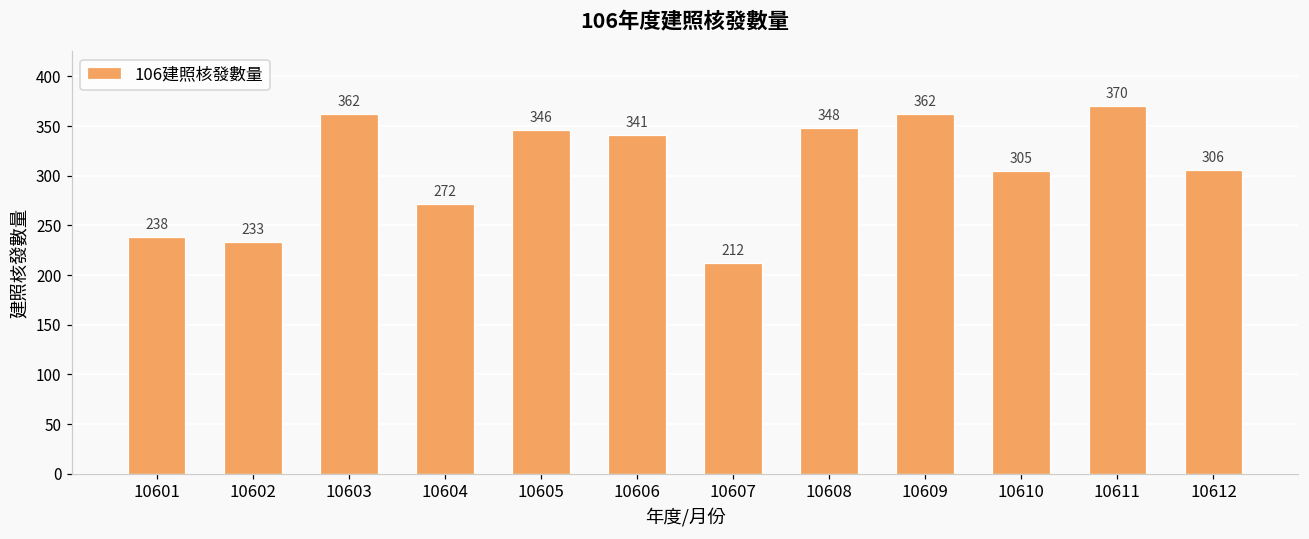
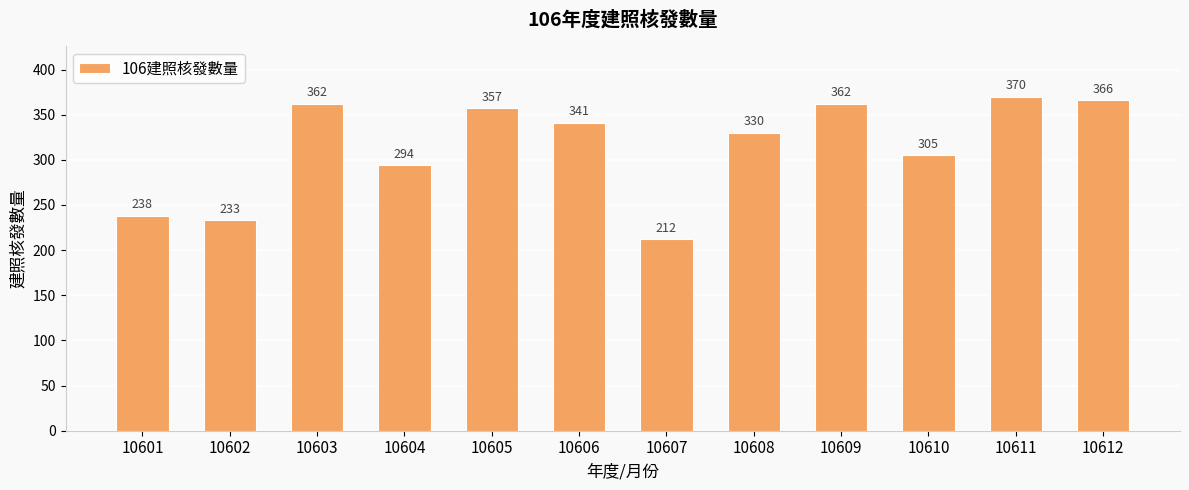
  {
    "10601": 238,
    "10602": 233,
    "10603": 362,
-   "10604": 272,
-   "10605": 346,
+   "10604": 294,
+   "10605": 357,
    "10606": 341,
    "10607": 212,
-   "10608": 348,
+   "10608": 330,
    "10609": 362,
    "10610": 305,
    "10611": 370,
-   "10612": 306
+   "10612": 366
  }
